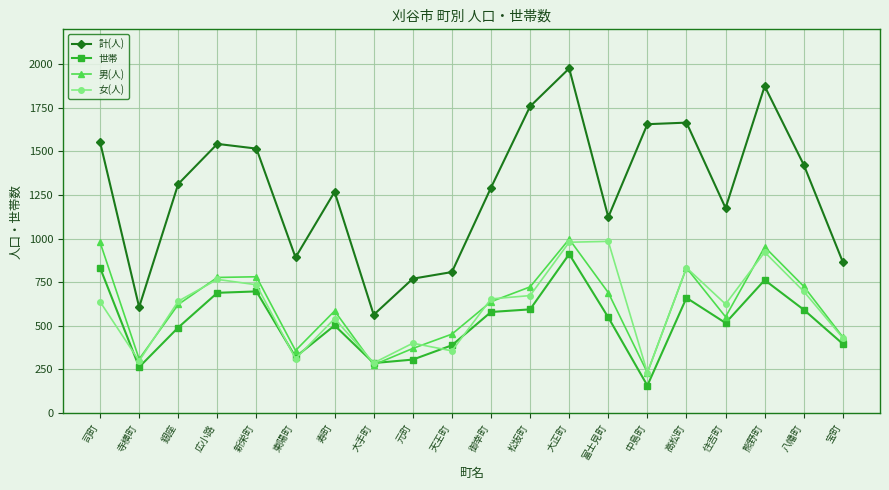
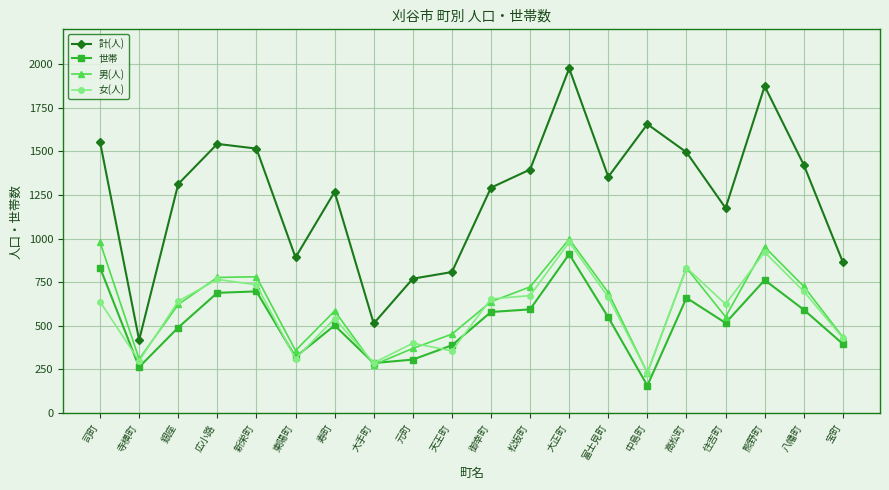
  {
    "計(人)": {
      "司町": 1550,
-     "寺横町": 610,
+     "寺横町": 420,
      "銀座": 1310,
      "広小路": 1540,
      "新栄町": 1520,
      "東陽町": 890,
      "寿町": 1270,
-     "大手町": 560,
+     "大手町": 510,
      "元町": 770,
      "天王町": 810,
      "御幸町": 1290,
-     "松坂町": 1760,
+     "松坂町": 1400,
      "大正町": 1980,
-     "富士見町": 1120,
+     "富士見町": 1350,
      "中島町": 1660,
-     "高松町": 1670,
+     "高松町": 1500,
      "住吉町": 1180,
      "熊野町": 1870,
      "八幡町": 1420,
      "宝町": 870
    },
    "女(人)": {
      "司町": 640,
      "銀座": 640,
      "新栄町": 740,
      "寿町": 540,
      "元町": 400,
      "天王町": 360,
      "御幸町": 650,
      "松坂町": 670,
      "大正町": 980,
-     "富士見町": 980,
+     "富士見町": 660,
      "住吉町": 620,
      "熊野町": 920,
      "八幡町": 700
    }
  }
